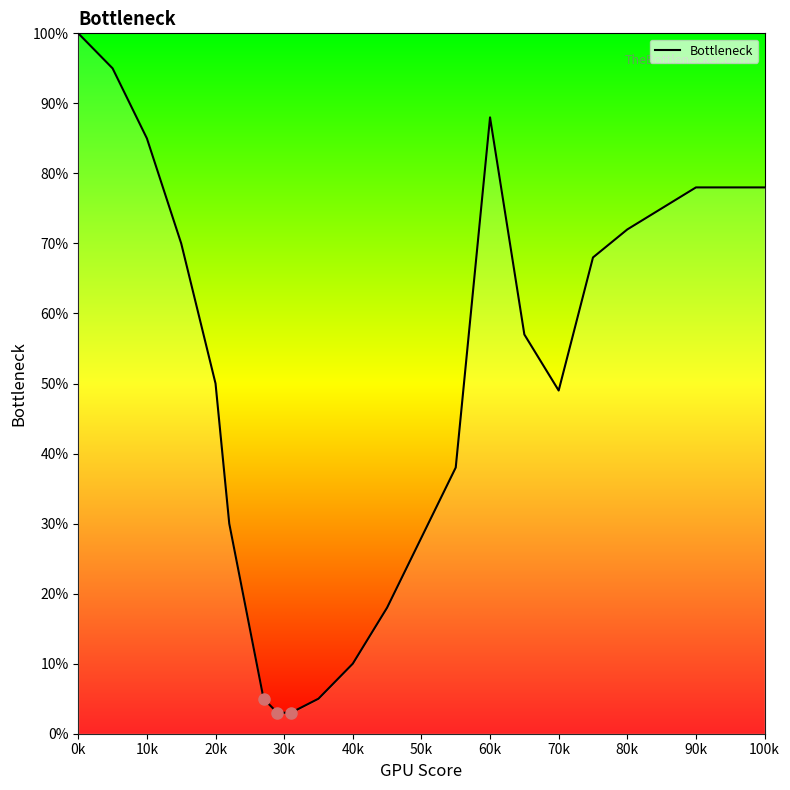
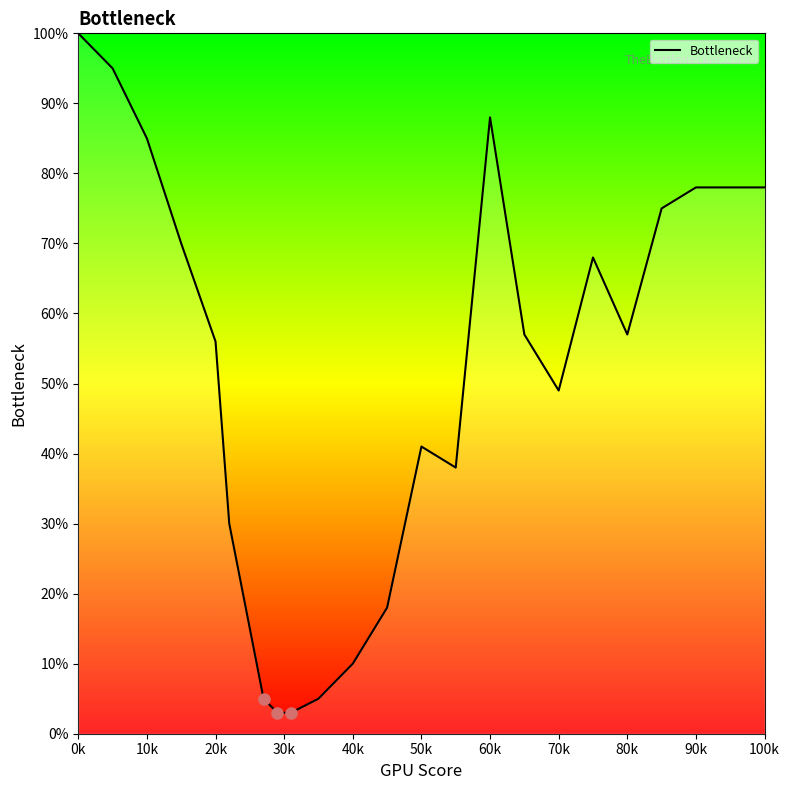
  {
    "Bottleneck": {
      "0k": "100%",
      "10k": "85%",
-     "20k": "50%",
+     "20k": "56%",
      "40k": "10%",
-     "50k": "28%",
+     "50k": "41%",
      "60k": "88%",
      "70k": "49%",
-     "80k": "72%",
+     "80k": "57%",
      "90k": "78%",
      "100k": "78%"
    }
  }
